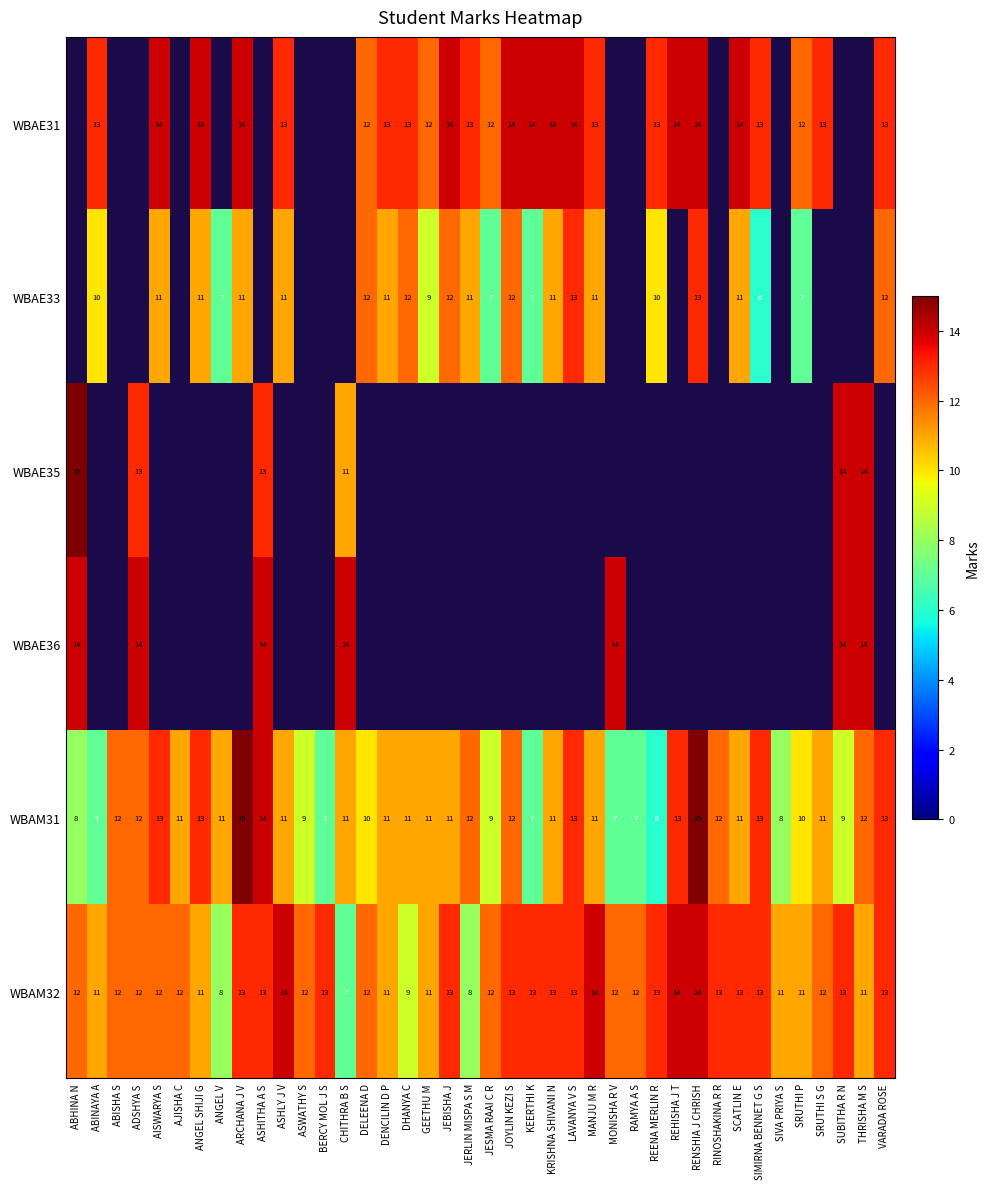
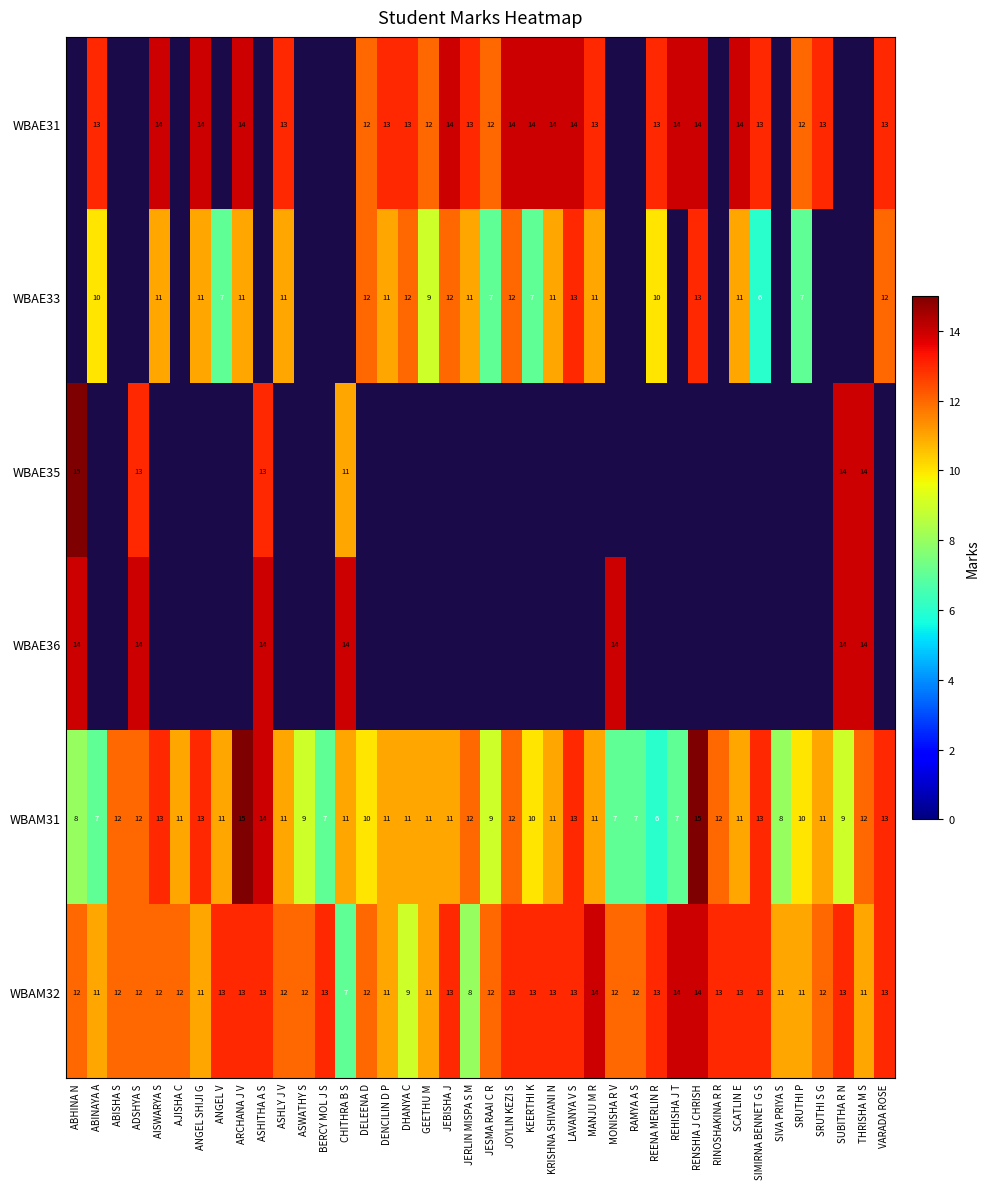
  {
    "WBAE31": {
      "ABINAYA A": 13,
      "AISWARYA S": 14,
      "ANGEL SHIJI G": 14,
      "ARCHANA J V": 14,
      "ASHLY J V": 13,
      "DELEENA D": 12,
      "DENCILIN D P": 13,
      "DHANYA C": 13,
      "GEETHU M": 12,
      "JEBISHA J": 14,
      "JERLIN MISPA S M": 13,
      "JESMA RAAI C R": 12,
      "JOYLIN KEZI S": 14,
      "KEERTHI K": 14,
      "KRISHNA SHIVANI N": 14,
      "LAVANYA V S": 14,
      "MANJU M R": 13,
      "REENA MERLIN R": 13,
      "REHISHA J T": 14,
      "RENSHIA J CHRISH": 14,
      "SCATLIN E": 14,
      "SIMIRNA BENNET G S": 13,
      "SRUTHI P": 12,
      "SRUTHI S G": 13,
      "VARADA ROSE": 13
    },
    "WBAE33": {
      "ABINAYA A": 10,
      "AISWARYA S": 11,
      "ANGEL SHIJI G": 11,
      "ANGEL V": 7,
      "ARCHANA J V": 11,
      "ASHLY J V": 11,
      "DELEENA D": 12,
      "DENCILIN D P": 11,
      "DHANYA C": 12,
      "GEETHU M": 9,
      "JEBISHA J": 12,
      "JERLIN MISPA S M": 11,
      "JESMA RAAI C R": 7,
      "JOYLIN KEZI S": 12,
      "KEERTHI K": 7,
      "KRISHNA SHIVANI N": 11,
      "LAVANYA V S": 13,
      "MANJU M R": 11,
      "REENA MERLIN R": 10,
      "RENSHIA J CHRISH": 13,
      "SCATLIN E": 11,
      "SIMIRNA BENNET G S": 6,
      "SRUTHI P": 7,
      "VARADA ROSE": 12
    },
    "WBAE35": {
      "ABHINA N": 15,
      "ADSHYA S": 13,
      "ASHITHA A S": 13,
      "CHITHRA B S": 11,
      "SUBITHA R N": 14,
      "THRISHA M S": 14
    },
    "WBAE36": {
      "ABHINA N": 14,
      "ADSHYA S": 14,
      "ASHITHA A S": 14,
      "CHITHRA B S": 14,
      "MONISHA R V": 14,
      "SUBITHA R N": 14,
      "THRISHA M S": 14
    },
    "WBAM31": {
      "ABHINA N": 8,
      "ABINAYA A": 7,
      "ABISHA S": 12,
      "ADSHYA S": 12,
      "AISWARYA S": 13,
      "AJISHA C": 11,
      "ANGEL SHIJI G": 13,
      "ANGEL V": 11,
      "ARCHANA J V": 15,
      "ASHITHA A S": 14,
      "ASHLY J V": 11,
      "ASWATHY S": 9,
      "BERCY MOL J S": 7,
      "CHITHRA B S": 11,
      "DELEENA D": 10,
      "DENCILIN D P": 11,
      "DHANYA C": 11,
      "GEETHU M": 11,
      "JEBISHA J": 11,
      "JERLIN MISPA S M": 12,
      "JESMA RAAI C R": 9,
      "JOYLIN KEZI S": 12,
-     "KEERTHI K": 7,
+     "KEERTHI K": 10,
      "KRISHNA SHIVANI N": 11,
      "LAVANYA V S": 13,
      "MANJU M R": 11,
      "MONISHA R V": 7,
      "RAMYA A S": 7,
      "REENA MERLIN R": 6,
-     "REHISHA J T": 13,
+     "REHISHA J T": 7,
      "RENSHIA J CHRISH": 15,
      "RINOSHAKINA R R": 12,
      "SCATLIN E": 11,
      "SIMIRNA BENNET G S": 13,
      "SIVA PRIYA S": 8,
      "SRUTHI P": 10,
      "SRUTHI S G": 11,
      "SUBITHA R N": 9,
      "THRISHA M S": 12,
      "VARADA ROSE": 13
    },
    "WBAM32": {
      "ABHINA N": 12,
      "ABINAYA A": 11,
      "ABISHA S": 12,
      "ADSHYA S": 12,
      "AISWARYA S": 12,
      "AJISHA C": 12,
      "ANGEL SHIJI G": 11,
-     "ANGEL V": 8,
+     "ANGEL V": 13,
      "ARCHANA J V": 13,
      "ASHITHA A S": 13,
-     "ASHLY J V": 14,
+     "ASHLY J V": 12,
      "ASWATHY S": 12,
      "BERCY MOL J S": 13,
      "CHITHRA B S": 7,
      "DELEENA D": 12,
      "DENCILIN D P": 11,
      "DHANYA C": 9,
      "GEETHU M": 11,
      "JEBISHA J": 13,
      "JERLIN MISPA S M": 8,
      "JESMA RAAI C R": 12,
      "JOYLIN KEZI S": 13,
      "KEERTHI K": 13,
      "KRISHNA SHIVANI N": 13,
      "LAVANYA V S": 13,
      "MANJU M R": 14,
      "MONISHA R V": 12,
      "RAMYA A S": 12,
      "REENA MERLIN R": 13,
      "REHISHA J T": 14,
      "RENSHIA J CHRISH": 14,
      "RINOSHAKINA R R": 13,
      "SCATLIN E": 13,
      "SIMIRNA BENNET G S": 13,
      "SIVA PRIYA S": 11,
      "SRUTHI P": 11,
      "SRUTHI S G": 12,
      "SUBITHA R N": 13,
      "THRISHA M S": 11,
      "VARADA ROSE": 13
    }
  }
